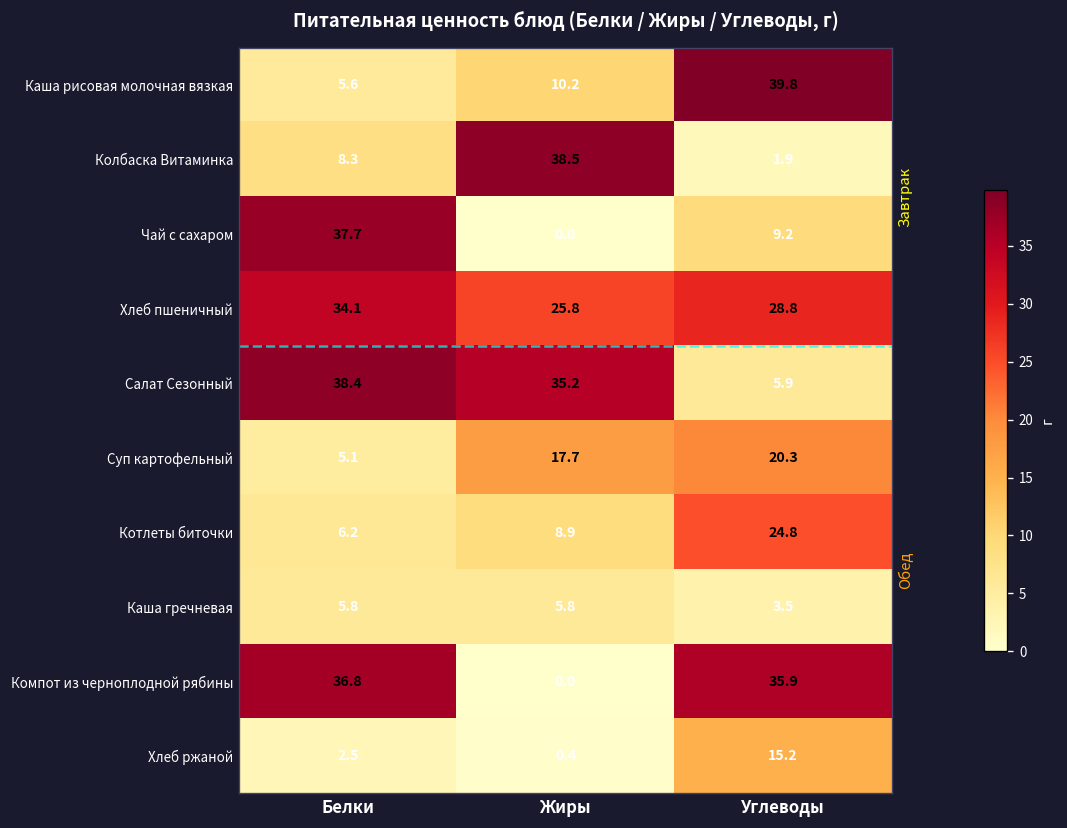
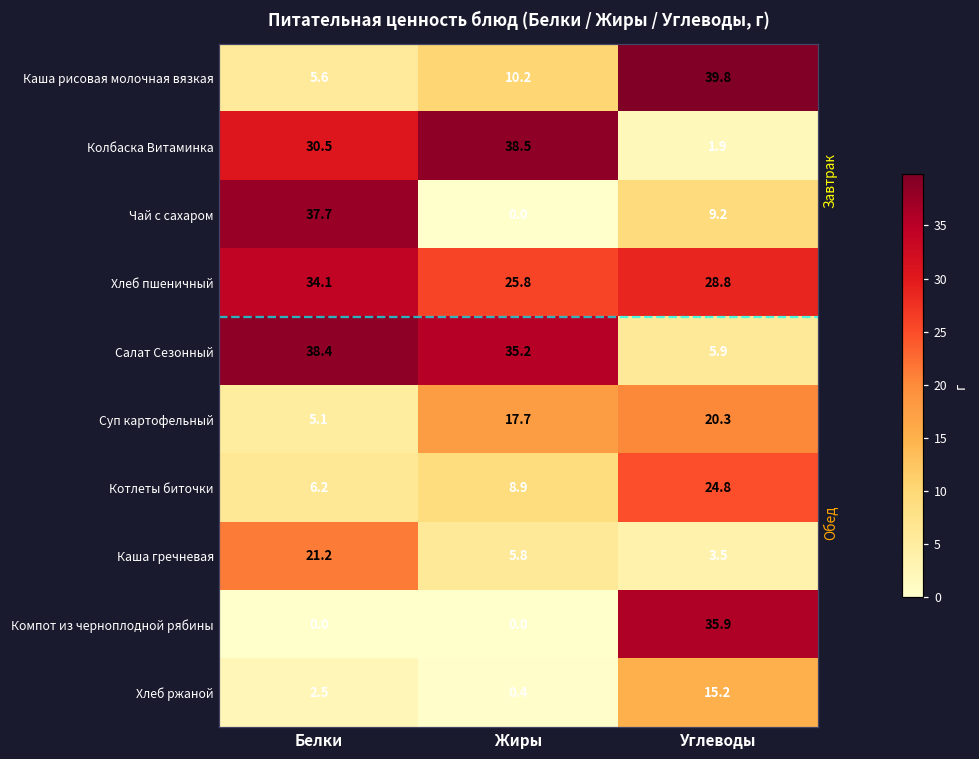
  {
    "Каша рисовая молочная вязкая": {
      "Белки": 5.6,
      "Жиры": 10.2,
      "Углеводы": 39.8
    },
    "Колбаска Витаминка": {
-     "Белки": 8.3,
+     "Белки": 30.5,
      "Жиры": 38.5,
      "Углеводы": 1.9
    },
    "Чай с сахаром": {
      "Белки": 37.7,
      "Жиры": 0.0,
      "Углеводы": 9.2
    },
    "Хлеб пшеничный": {
      "Белки": 34.1,
      "Жиры": 25.8,
      "Углеводы": 28.8
    },
    "Салат Сезонный": {
      "Белки": 38.4,
      "Жиры": 35.2,
      "Углеводы": 5.9
    },
    "Суп картофельный": {
      "Белки": 5.1,
      "Жиры": 17.7,
      "Углеводы": 20.3
    },
    "Котлеты биточки": {
      "Белки": 6.2,
      "Жиры": 8.9,
      "Углеводы": 24.8
    },
    "Каша гречневая": {
-     "Белки": 5.8,
+     "Белки": 21.2,
      "Жиры": 5.8,
      "Углеводы": 3.5
    },
    "Компот из черноплодной рябины": {
-     "Белки": 36.8,
+     "Белки": 0.0,
      "Жиры": 0.0,
      "Углеводы": 35.9
    },
    "Хлеб ржаной": {
      "Белки": 2.5,
      "Жиры": 0.4,
      "Углеводы": 15.2
    }
  }
